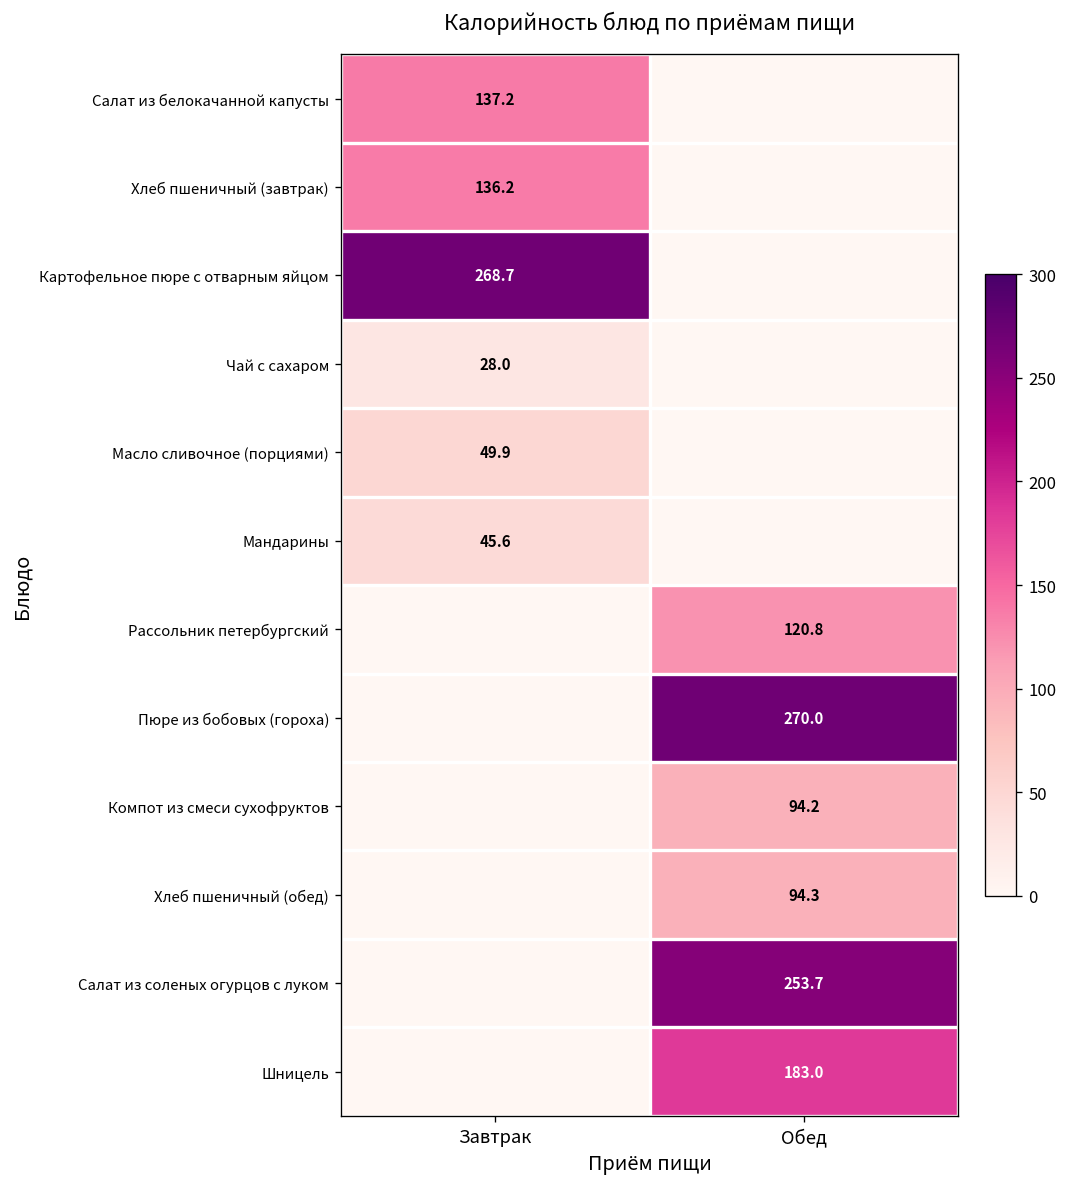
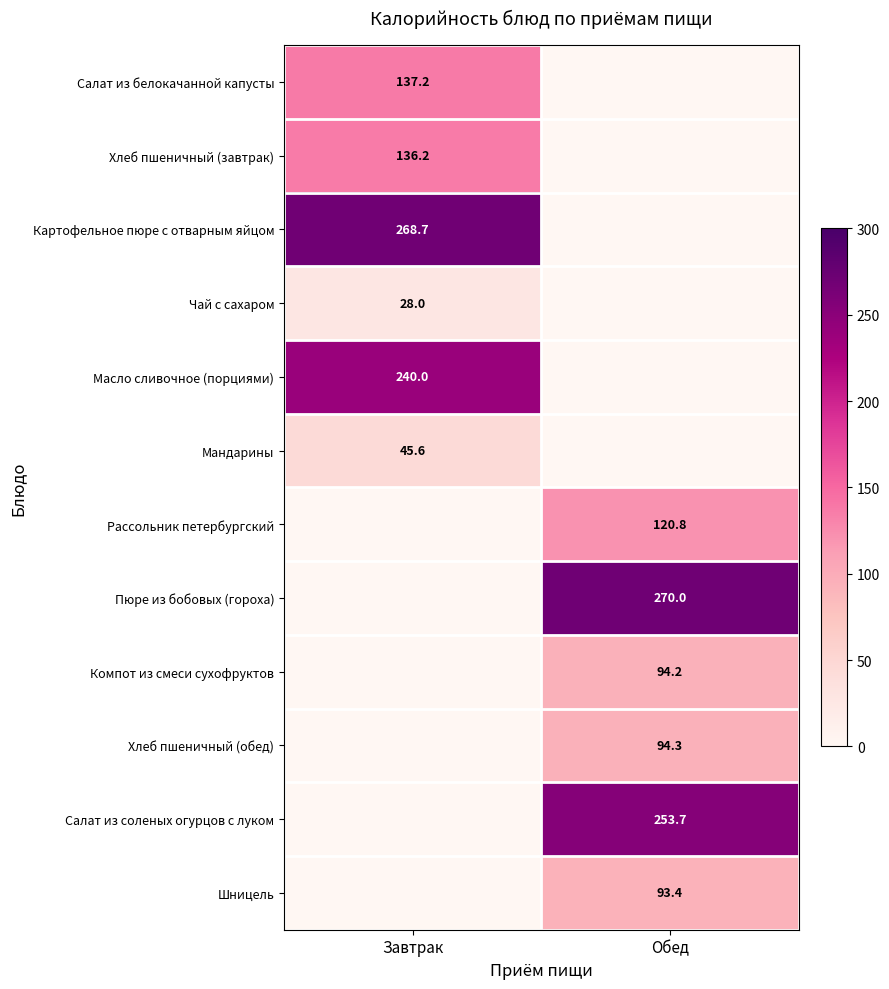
  {
    "Салат из белокачанной капусты": {
      "Завтрак": 137.2
    },
    "Хлеб пшеничный (завтрак)": {
      "Завтрак": 136.2
    },
    "Картофельное пюре с отварным яйцом": {
      "Завтрак": 268.7
    },
    "Чай с сахаром": {
      "Завтрак": 28.0
    },
    "Масло сливочное (порциями)": {
-     "Завтрак": 49.9
+     "Завтрак": 240.0
    },
    "Мандарины": {
      "Завтрак": 45.6
    },
    "Рассольник петербургский": {
      "Обед": 120.8
    },
    "Пюре из бобовых (гороха)": {
      "Обед": 270.0
    },
    "Компот из смеси сухофруктов": {
      "Обед": 94.2
    },
    "Хлеб пшеничный (обед)": {
      "Обед": 94.3
    },
    "Салат из соленых огурцов с луком": {
      "Обед": 253.7
    },
    "Шницель": {
-     "Обед": 183.0
+     "Обед": 93.4
    }
  }
